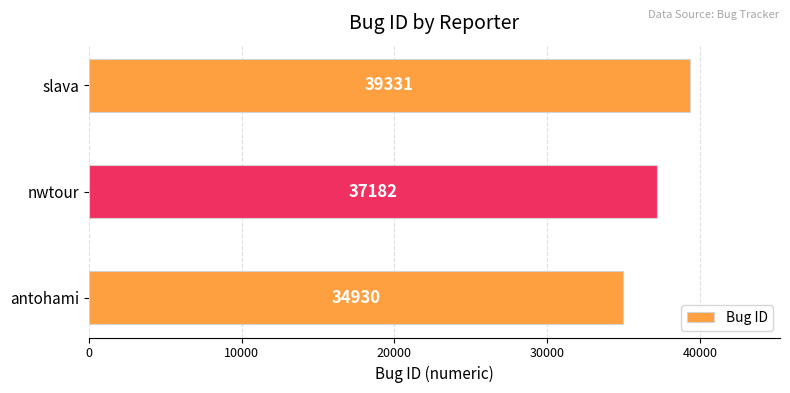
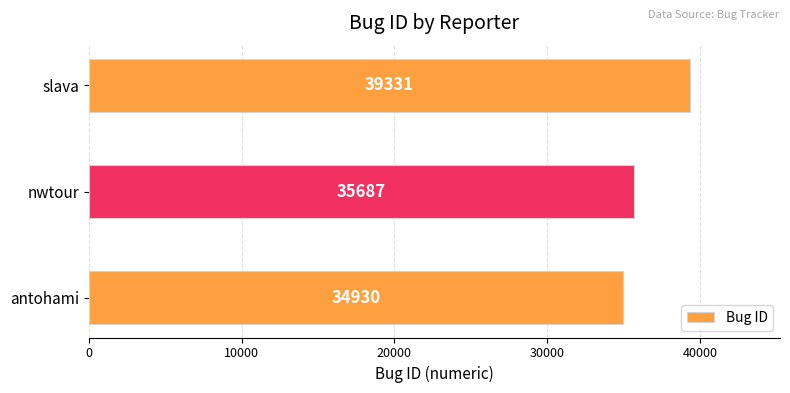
  {
    "slava": 39331,
-   "nwtour": 37182,
+   "nwtour": 35687,
    "antohami": 34930
  }
